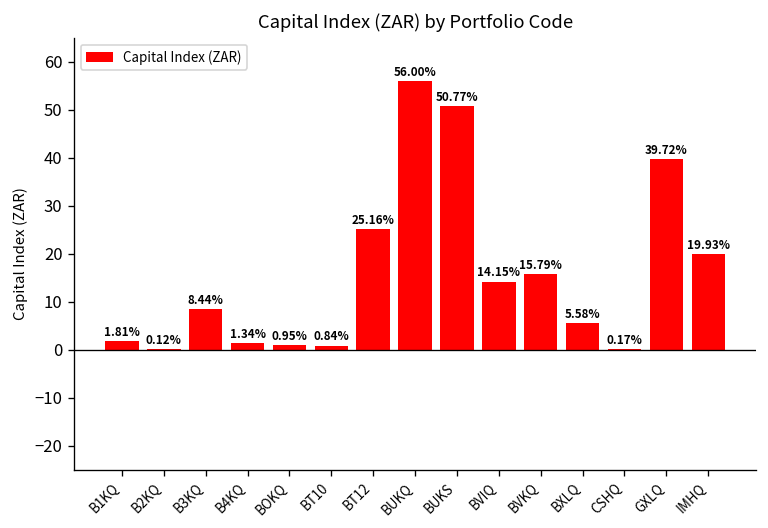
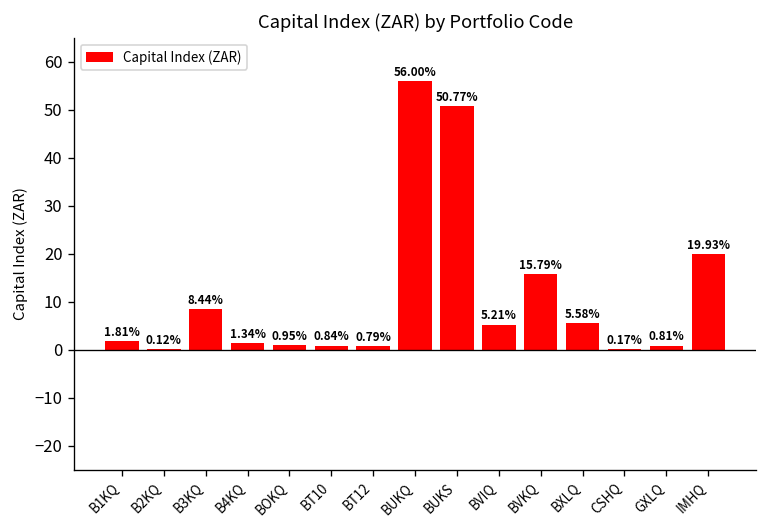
  {
    "B1KQ": "1.81%",
    "B2KQ": "0.12%",
    "B3KQ": "8.44%",
    "B4KQ": "1.34%",
    "BOKQ": "0.95%",
    "BT10": "0.84%",
-   "BT12": "25.16%",
+   "BT12": "0.79%",
    "BUKQ": "56.00%",
    "BUKS": "50.77%",
-   "BVIQ": "14.15%",
+   "BVIQ": "5.21%",
    "BVKQ": "15.79%",
    "BXLQ": "5.58%",
    "CSHQ": "0.17%",
-   "GXLQ": "39.72%",
+   "GXLQ": "0.81%",
    "IMHQ": "19.93%"
  }
